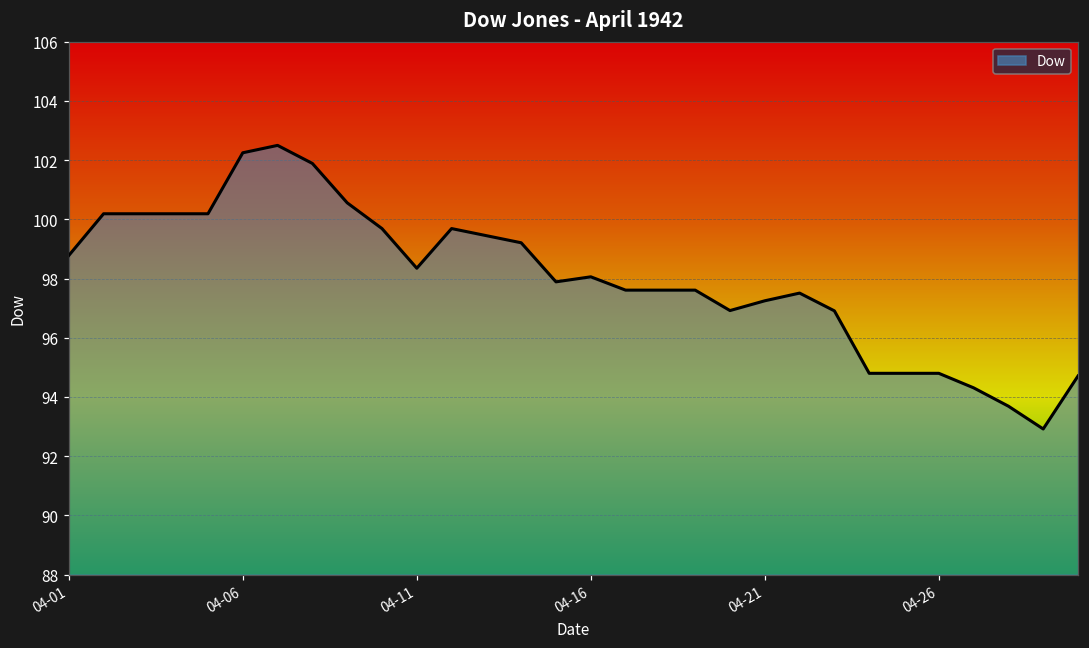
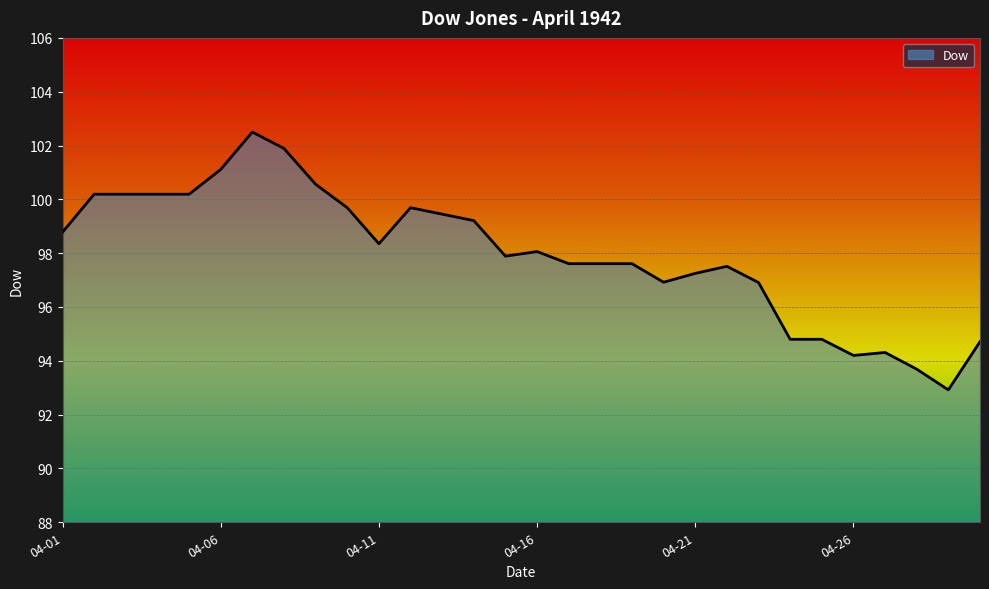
  {
    "04-01": 98.8,
-   "04-06": 102.3,
+   "04-06": 101.1,
    "04-11": 98.4,
    "04-16": 98.1,
    "04-21": 97.3,
-   "04-26": 94.8
+   "04-26": 94.2
  }
